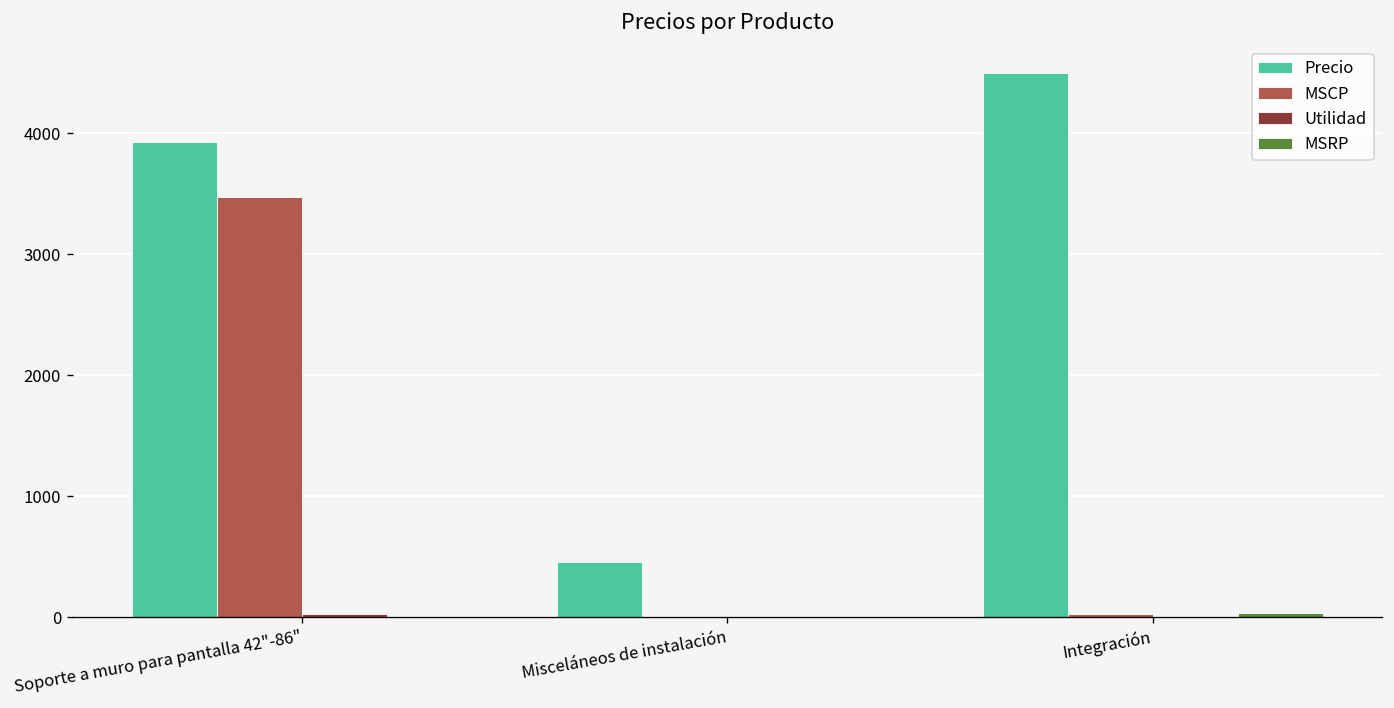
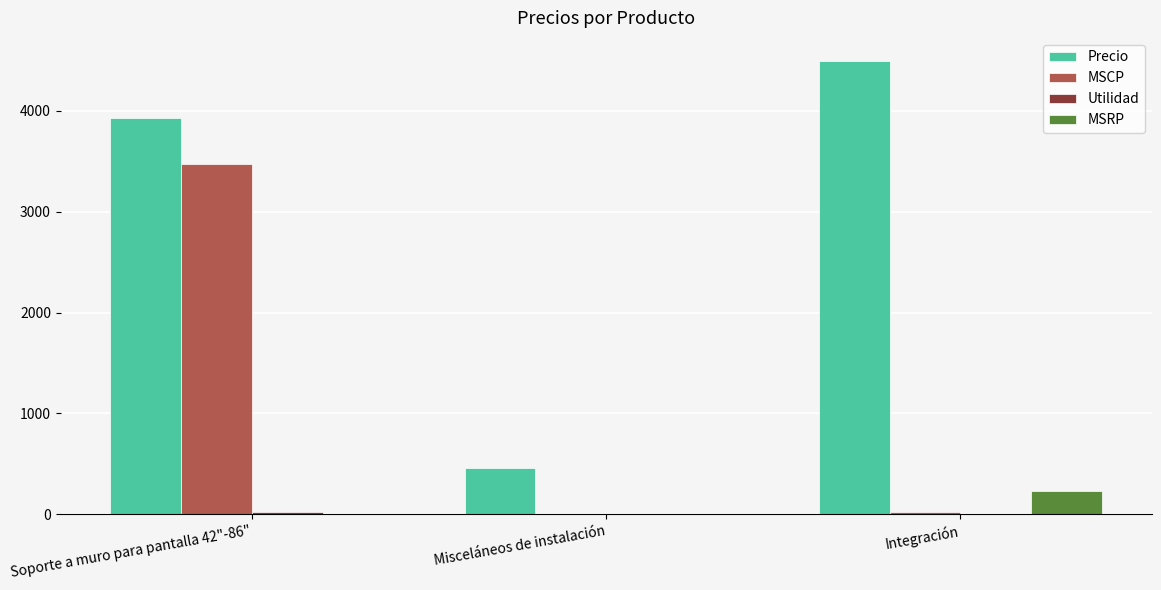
  {
    "Precio": {
      "Soporte a muro para pantalla 42\"-86\"": 3930,
      "Misceláneos de instalación": 460,
      "Integración": 4500
    },
    "MSRP": {
      "Soporte a muro para pantalla 42\"-86\"": 0,
      "Misceláneos de instalación": 0,
-     "Integración": 30
+     "Integración": 230
    }
  }
